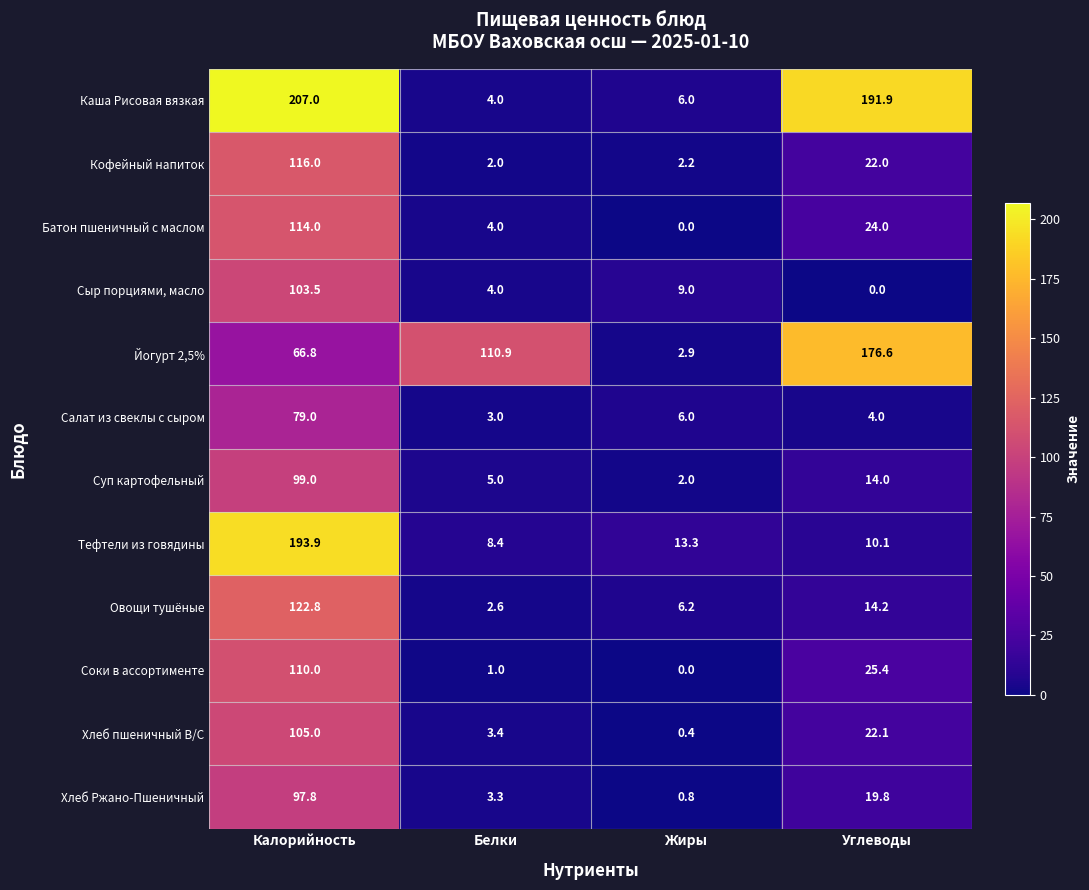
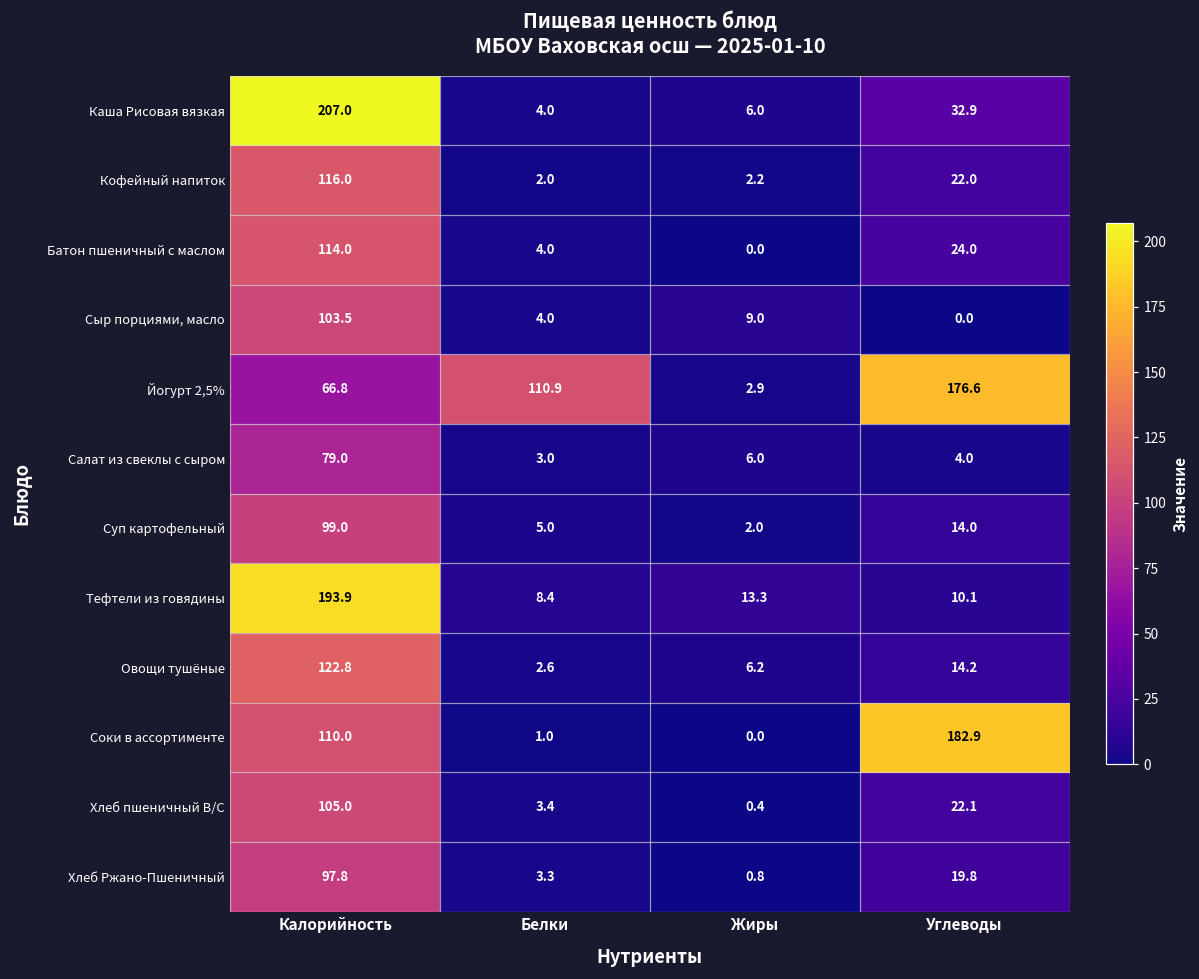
  {
    "Каша Рисовая вязкая": {
      "Калорийность": 207.0,
      "Белки": 4.0,
      "Жиры": 6.0,
-     "Углеводы": 191.9
+     "Углеводы": 32.9
    },
    "Кофейный напиток": {
      "Калорийность": 116.0,
      "Белки": 2.0,
      "Жиры": 2.2,
      "Углеводы": 22.0
    },
    "Батон пшеничный с маслом": {
      "Калорийность": 114.0,
      "Белки": 4.0,
      "Жиры": 0.0,
      "Углеводы": 24.0
    },
    "Сыр порциями, масло": {
      "Калорийность": 103.5,
      "Белки": 4.0,
      "Жиры": 9.0,
      "Углеводы": 0.0
    },
    "Йогурт 2,5%": {
      "Калорийность": 66.8,
      "Белки": 110.9,
      "Жиры": 2.9,
      "Углеводы": 176.6
    },
    "Салат из свеклы с сыром": {
      "Калорийность": 79.0,
      "Белки": 3.0,
      "Жиры": 6.0,
      "Углеводы": 4.0
    },
    "Суп картофельный": {
      "Калорийность": 99.0,
      "Белки": 5.0,
      "Жиры": 2.0,
      "Углеводы": 14.0
    },
    "Тефтели из говядины": {
      "Калорийность": 193.9,
      "Белки": 8.4,
      "Жиры": 13.3,
      "Углеводы": 10.1
    },
    "Овощи тушёные": {
      "Калорийность": 122.8,
      "Белки": 2.6,
      "Жиры": 6.2,
      "Углеводы": 14.2
    },
    "Соки в ассортименте": {
      "Калорийность": 110.0,
      "Белки": 1.0,
      "Жиры": 0.0,
-     "Углеводы": 25.4
+     "Углеводы": 182.9
    },
    "Хлеб пшеничный В/С": {
      "Калорийность": 105.0,
      "Белки": 3.4,
      "Жиры": 0.4,
      "Углеводы": 22.1
    },
    "Хлеб Ржано-Пшеничный": {
      "Калорийность": 97.8,
      "Белки": 3.3,
      "Жиры": 0.8,
      "Углеводы": 19.8
    }
  }
